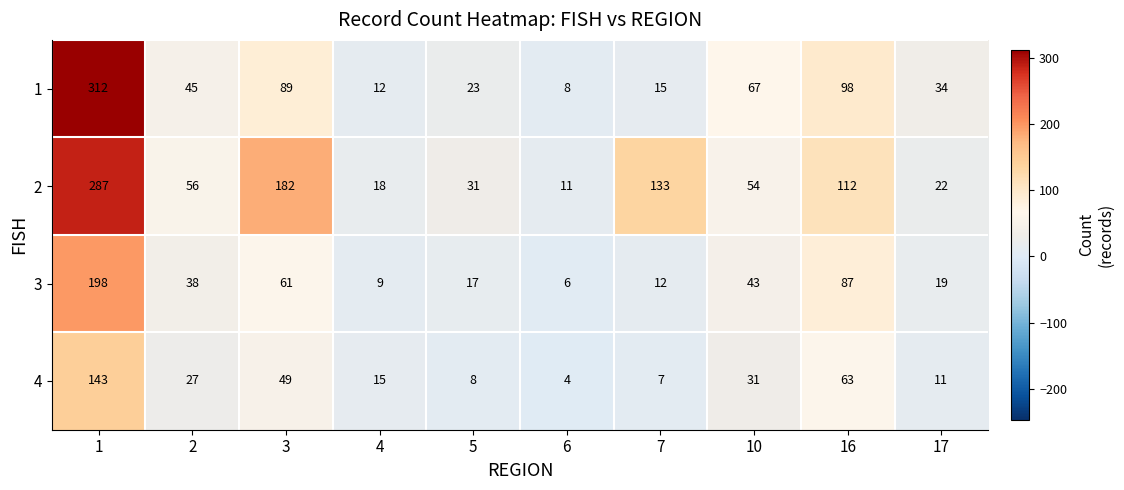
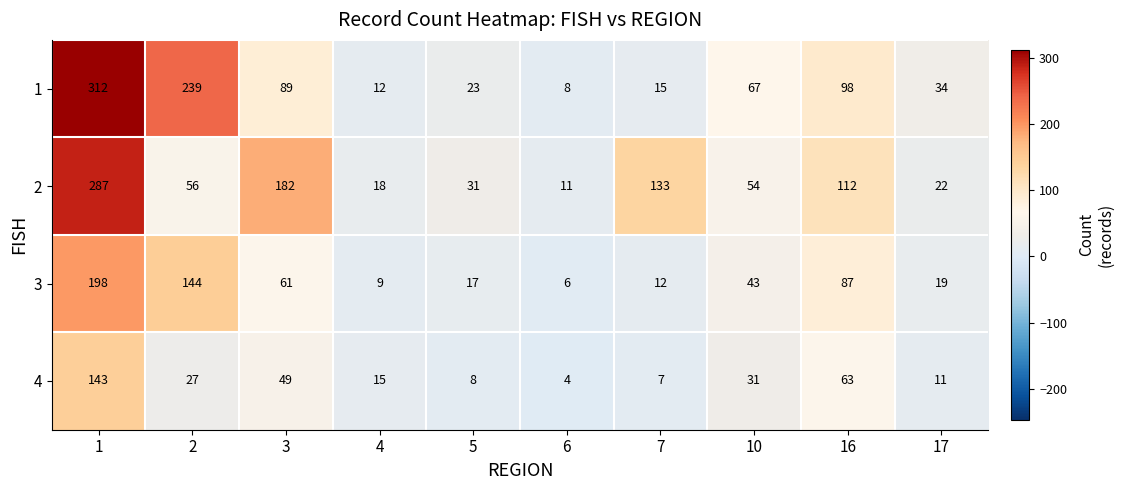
  {
    "1": {
      "1": 312,
-     "2": 45,
+     "2": 239,
      "3": 89,
      "4": 12,
      "5": 23,
      "6": 8,
      "7": 15,
      "10": 67,
      "16": 98,
      "17": 34
    },
    "2": {
      "1": 287,
      "2": 56,
      "3": 182,
      "4": 18,
      "5": 31,
      "6": 11,
      "7": 133,
      "10": 54,
      "16": 112,
      "17": 22
    },
    "3": {
      "1": 198,
-     "2": 38,
+     "2": 144,
      "3": 61,
      "4": 9,
      "5": 17,
      "6": 6,
      "7": 12,
      "10": 43,
      "16": 87,
      "17": 19
    },
    "4": {
      "1": 143,
      "2": 27,
      "3": 49,
      "4": 15,
      "5": 8,
      "6": 4,
      "7": 7,
      "10": 31,
      "16": 63,
      "17": 11
    }
  }
